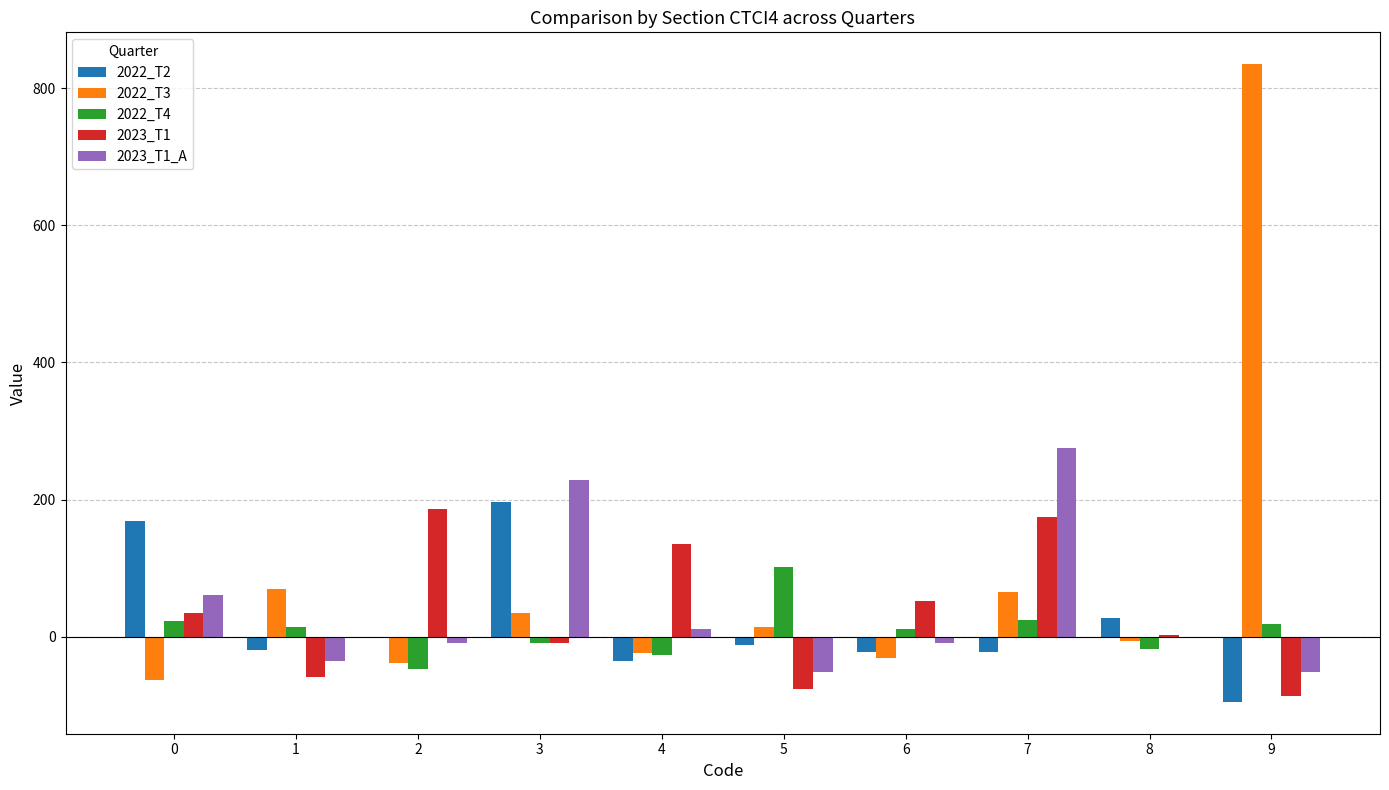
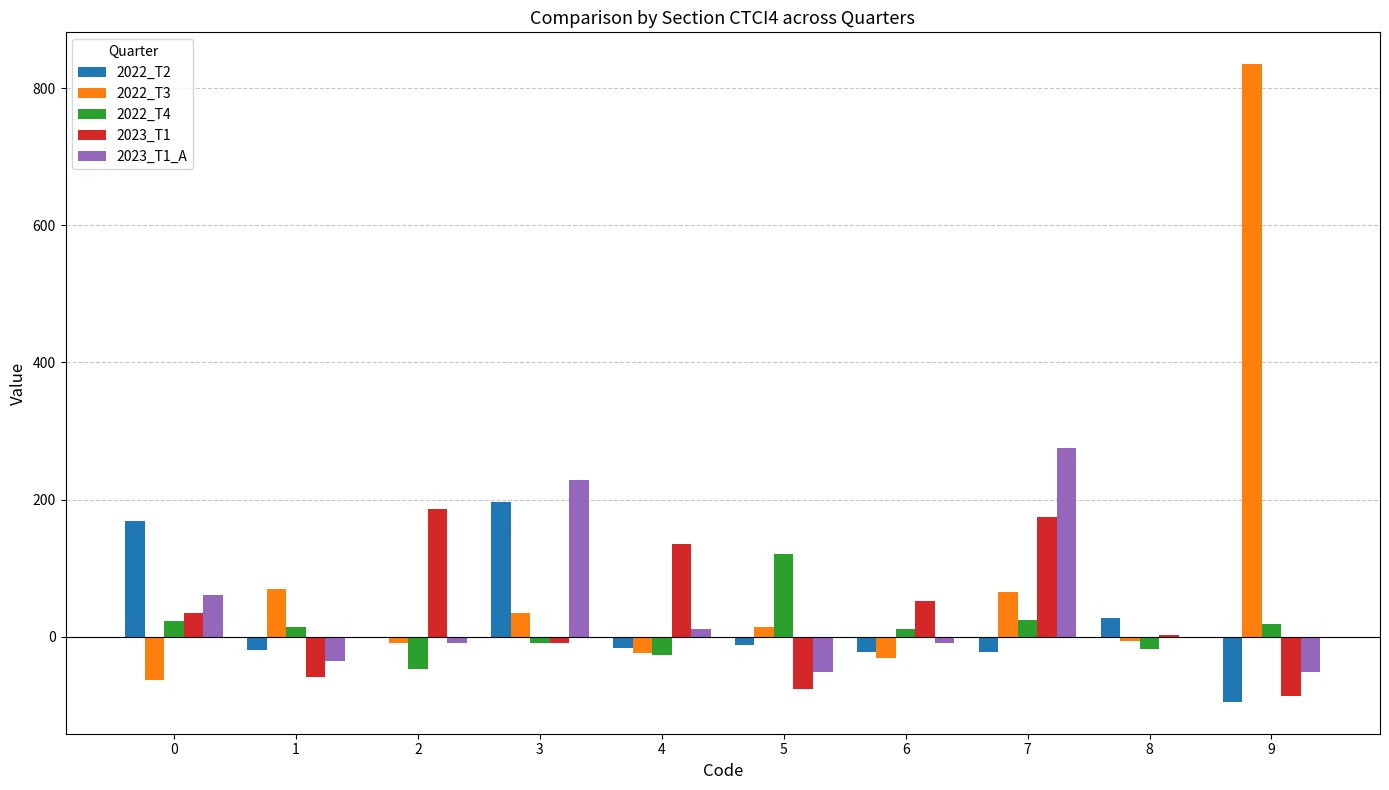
  {
    "2022_T2": {
      "0": 170,
      "1": -20,
      "3": 200,
-     "4": -40,
+     "4": -20,
      "5": -10,
      "6": -20,
      "7": -20,
      "8": 30,
      "9": -100
    },
    "2022_T3": {
      "0": -60,
      "1": 70,
-     "2": -40,
+     "2": -10,
      "3": 30,
      "4": -20,
      "5": 10,
      "6": -30,
      "7": 70,
      "8": -10,
      "9": 840
    },
    "2022_T4": {
      "0": 20,
      "1": 10,
      "2": -50,
      "3": -10,
      "4": -30,
-     "5": 100,
+     "5": 120,
      "6": 10,
      "7": 20,
      "8": -20,
      "9": 20
    },
    "2023_T1": {
      "0": 30,
      "1": -60,
      "2": 190,
      "3": -10,
      "4": 140,
      "5": -80,
      "6": 50,
      "7": 180,
      "9": -90
    },
    "2023_T1_A": {
      "0": 60,
      "1": -40,
      "2": -10,
      "3": 230,
      "4": 10,
      "5": -50,
      "6": -10,
      "7": 270,
      "9": -50
    }
  }
